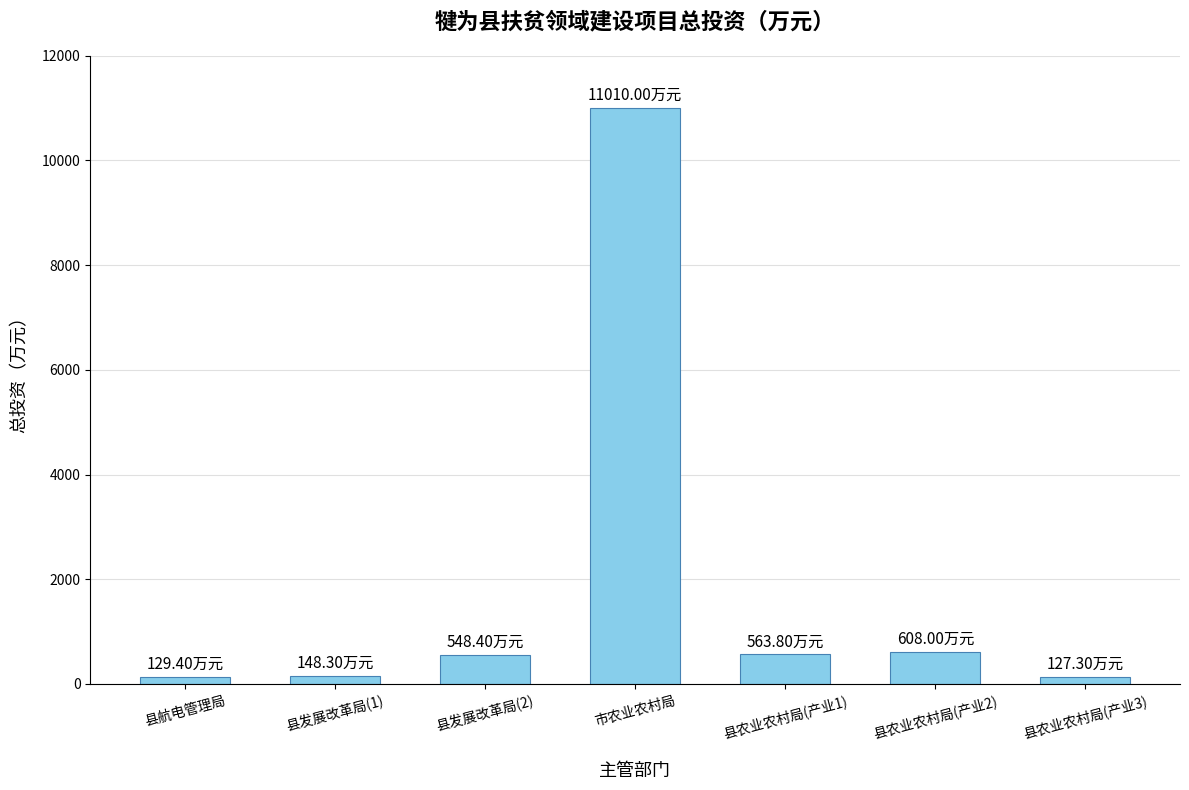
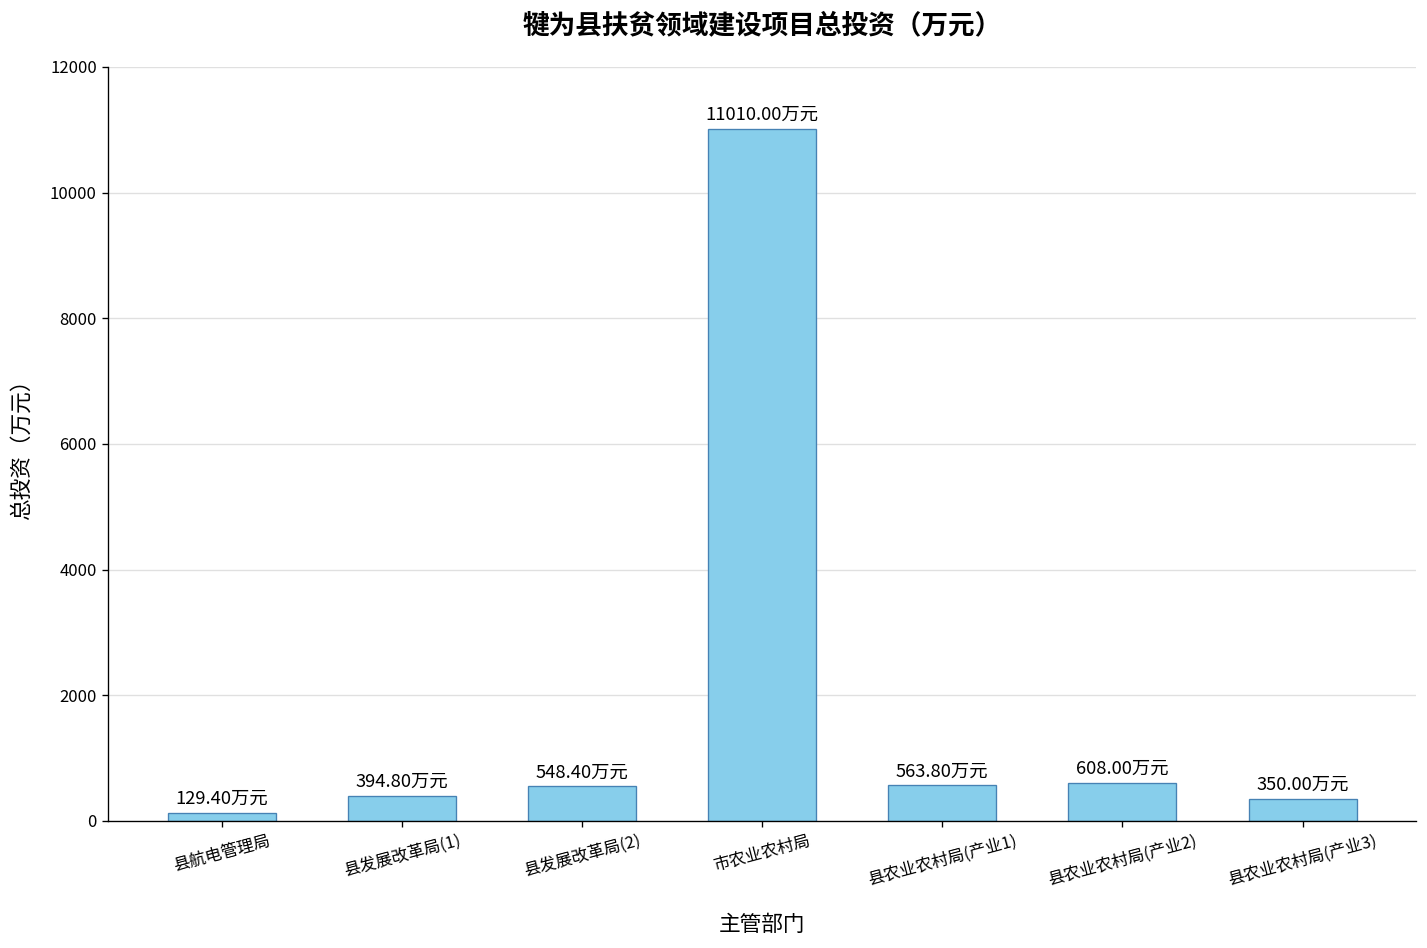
  {
    "县航电管理局": 129.40,
-   "县发展改革局(1)": 148.30,
+   "县发展改革局(1)": 394.80,
    "县发展改革局(2)": 548.40,
    "市农业农村局": 11010.00,
    "县农业农村局(产业1)": 563.80,
    "县农业农村局(产业2)": 608.00,
-   "县农业农村局(产业3)": 127.30
+   "县农业农村局(产业3)": 350.00
  }
